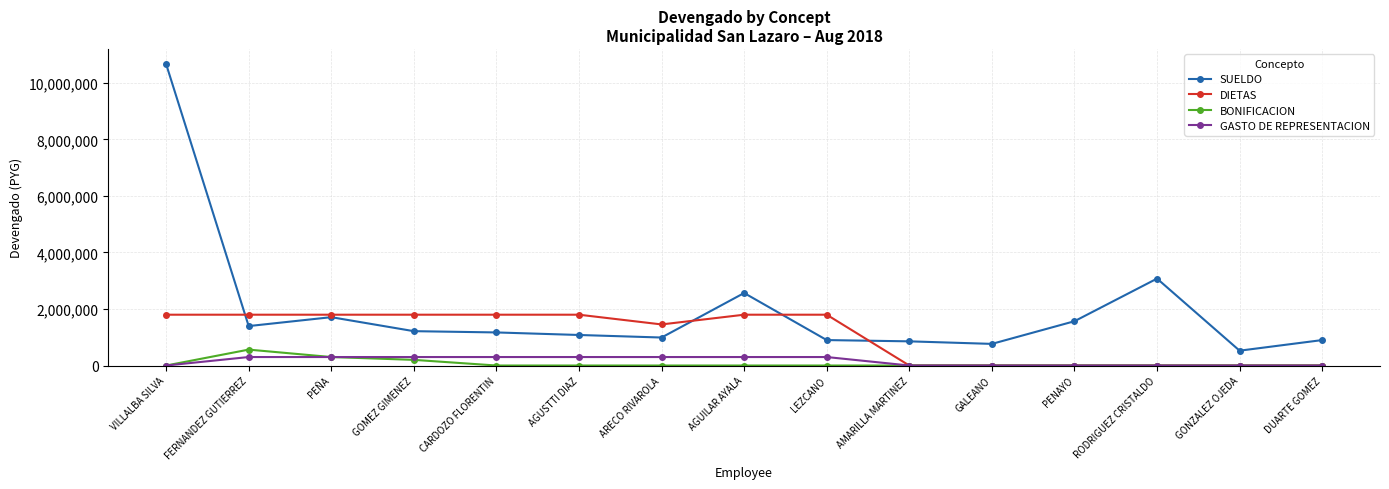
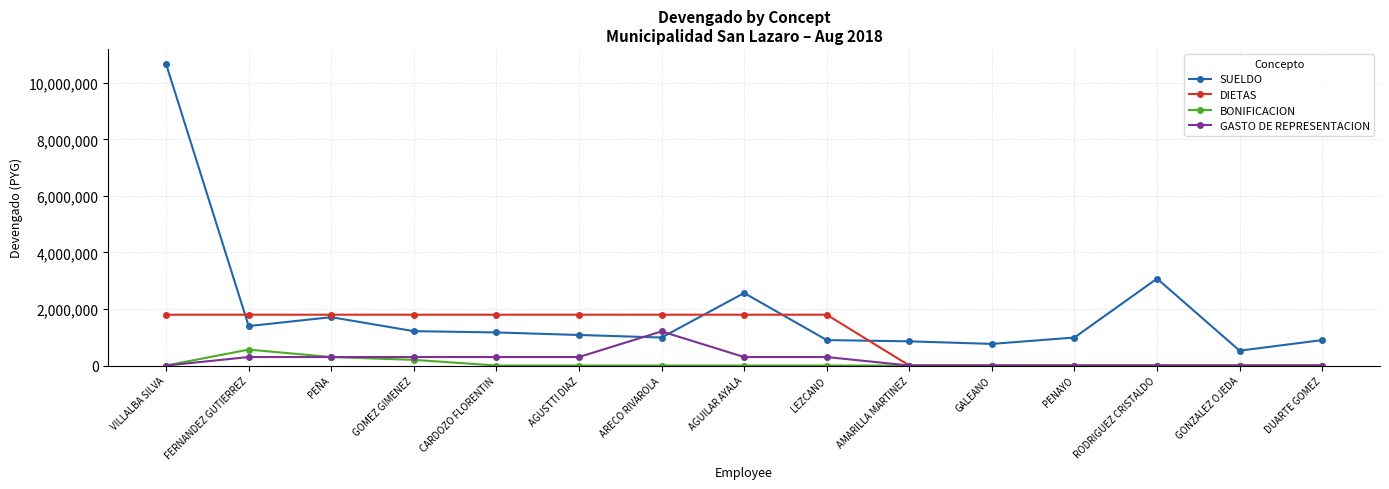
  {
    "SUELDO": {
      "VILLALBA SILVA": "10,700,000",
      "FERNANDEZ GUTIERREZ": "1,400,000",
      "GOMEZ GIMENEZ": "1,200,000",
      "CARDOZO FLORENTIN": "1,200,000",
      "AGUSTTI DIAZ": "1,100,000",
      "ARECO RIVAROLA": "1,000,000",
      "AGUILAR AYALA": "2,600,000",
      "LEZCANO": "900,000",
      "AMARILLA MARTINEZ": "900,000",
      "GALEANO": "800,000",
-     "PENAYO": "1,600,000",
+     "PENAYO": "1,000,000",
      "RODRIGUEZ CRISTALDO": "3,100,000",
      "GONZALEZ OJEDA": "500,000",
      "DUARTE GOMEZ": "900,000"
    },
    "DIETAS": {
      "VILLALBA SILVA": "1,800,000",
      "FERNANDEZ GUTIERREZ": "1,800,000",
      "GOMEZ GIMENEZ": "1,800,000",
      "CARDOZO FLORENTIN": "1,800,000",
      "AGUSTTI DIAZ": "1,800,000",
-     "ARECO RIVAROLA": "1,500,000",
+     "ARECO RIVAROLA": "1,800,000",
      "AGUILAR AYALA": "1,800,000",
      "LEZCANO": "1,800,000"
    },
    "BONIFICACION": {
      "FERNANDEZ GUTIERREZ": "600,000",
      "GOMEZ GIMENEZ": "200,000",
      "CARDOZO FLORENTIN": "0",
      "AGUSTTI DIAZ": "0",
      "ARECO RIVAROLA": "0",
      "AGUILAR AYALA": "0",
      "LEZCANO": "0"
    },
    "GASTO DE REPRESENTACION": {
      "FERNANDEZ GUTIERREZ": "300,000",
      "GOMEZ GIMENEZ": "300,000",
      "CARDOZO FLORENTIN": "300,000",
      "AGUSTTI DIAZ": "300,000",
-     "ARECO RIVAROLA": "300,000",
+     "ARECO RIVAROLA": "1,200,000",
      "AGUILAR AYALA": "300,000",
      "LEZCANO": "300,000"
    }
  }
